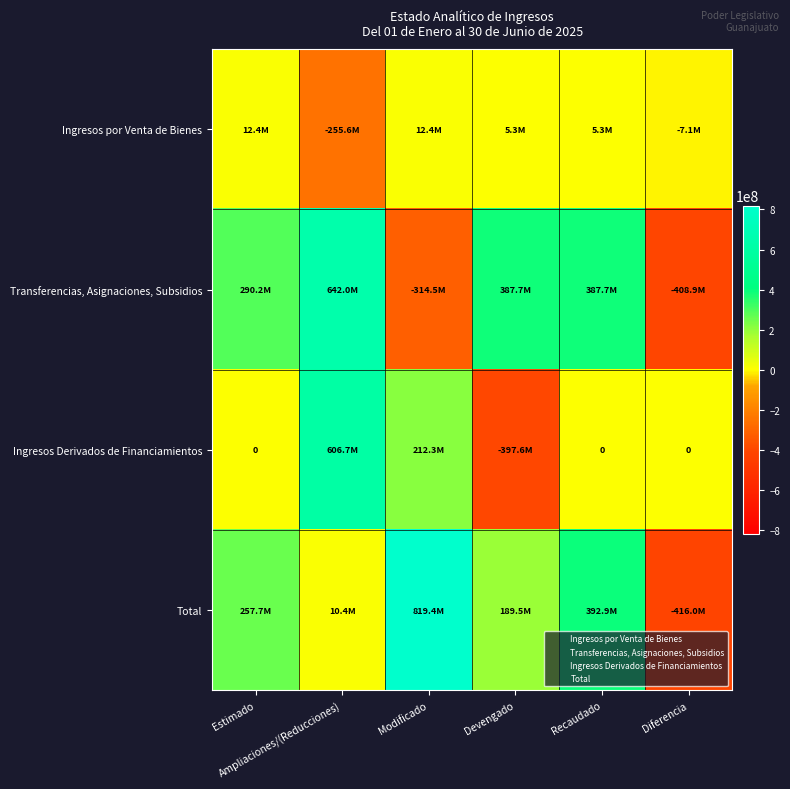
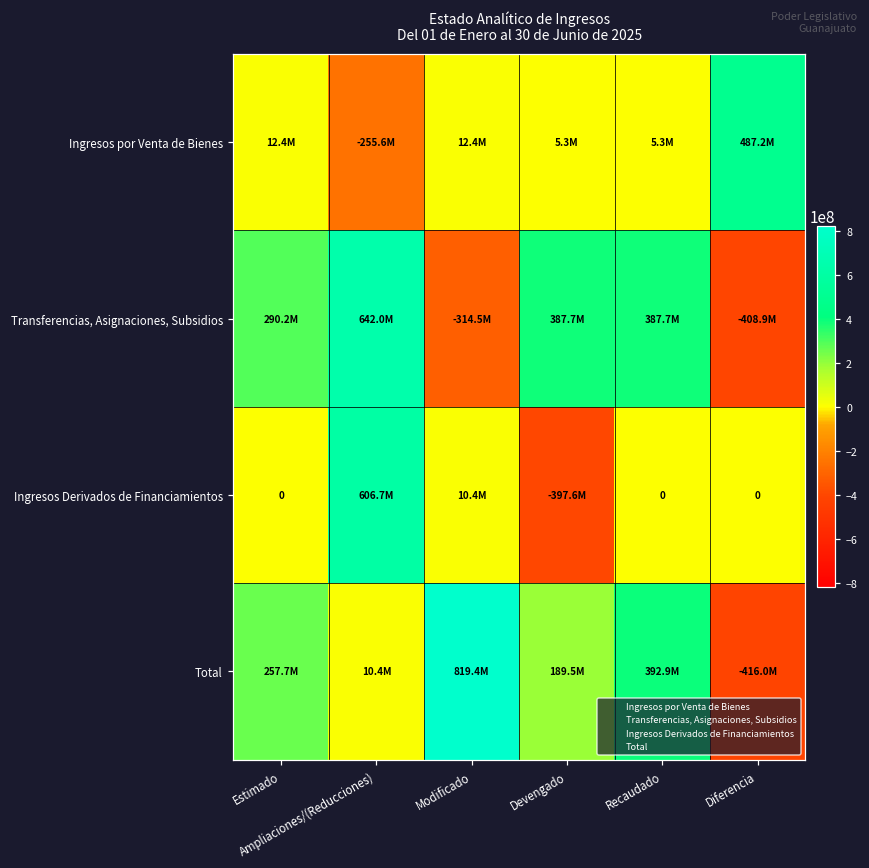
  {
    "Ingresos por Venta de Bienes": {
      "Estimado": "12.4M",
      "Ampliaciones/(Reducciones)": "-255.6M",
      "Modificado": "12.4M",
      "Devengado": "5.3M",
      "Recaudado": "5.3M",
-     "Diferencia": "-7.1M"
+     "Diferencia": "487.2M"
    },
    "Transferencias, Asignaciones, Subsidios": {
      "Estimado": "290.2M",
      "Ampliaciones/(Reducciones)": "642.0M",
      "Modificado": "-314.5M",
      "Devengado": "387.7M",
      "Recaudado": "387.7M",
      "Diferencia": "-408.9M"
    },
    "Ingresos Derivados de Financiamientos": {
      "Estimado": "0",
      "Ampliaciones/(Reducciones)": "606.7M",
-     "Modificado": "212.3M",
+     "Modificado": "10.4M",
      "Devengado": "-397.6M",
      "Recaudado": "0",
      "Diferencia": "0"
    },
    "Total": {
      "Estimado": "257.7M",
      "Ampliaciones/(Reducciones)": "10.4M",
      "Modificado": "819.4M",
      "Devengado": "189.5M",
      "Recaudado": "392.9M",
      "Diferencia": "-416.0M"
    }
  }
